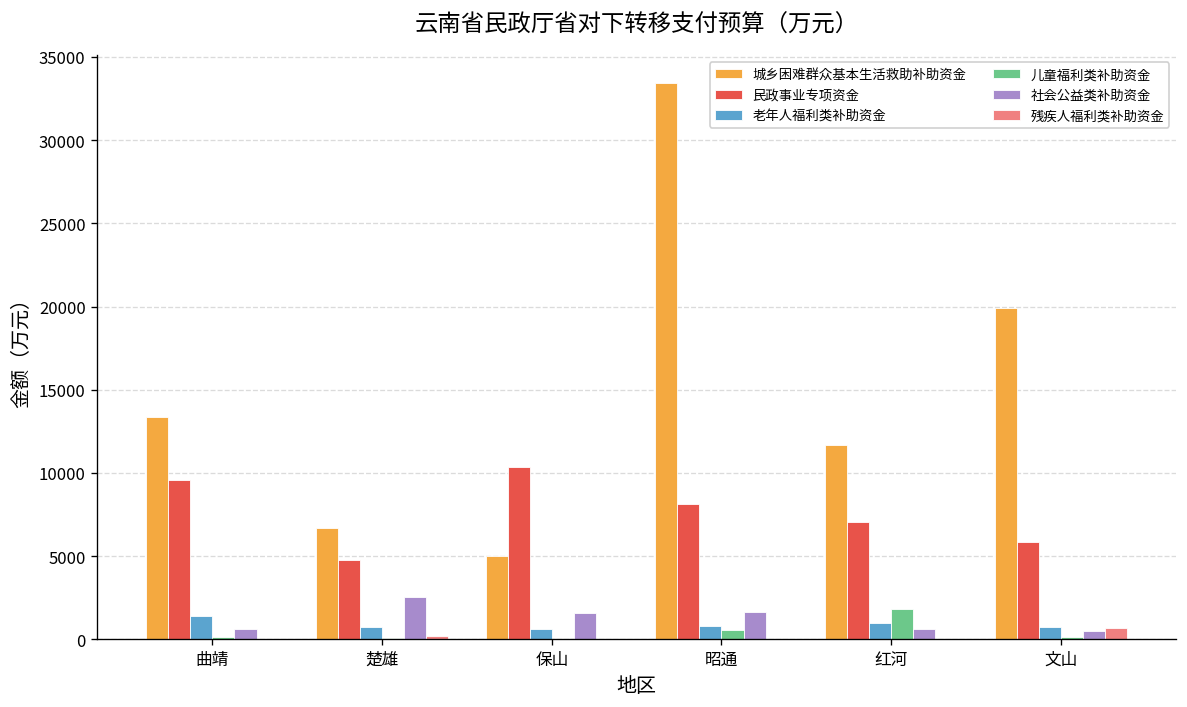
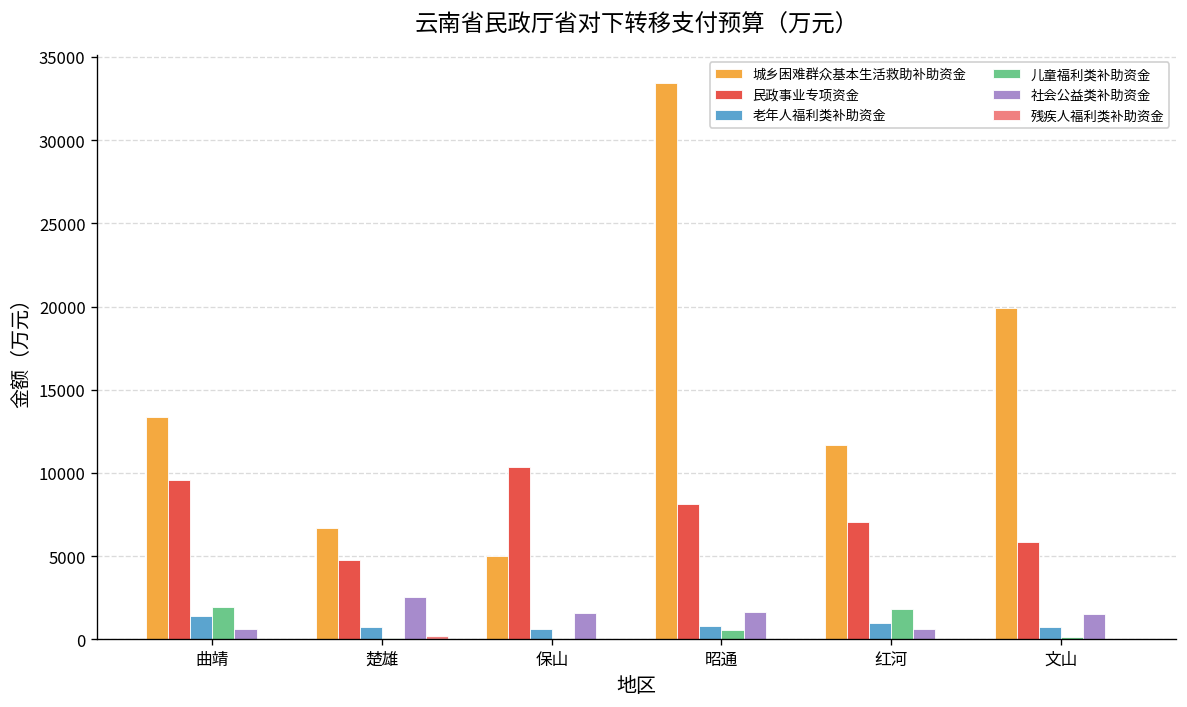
  {
    "城乡困难群众基本生活救助补助资金": {
      "曲靖": 13400,
      "楚雄": 6700,
      "保山": 5000,
      "昭通": 33400,
      "红河": 11700,
      "文山": 19900
    },
    "民政事业专项资金": {
      "曲靖": 9600,
      "楚雄": 4700,
      "保山": 10300,
      "昭通": 8200,
      "红河": 7000,
      "文山": 5900
    },
    "老年人福利类补助资金": {
      "曲靖": 1400,
      "楚雄": 700,
      "保山": 600,
      "昭通": 800,
      "红河": 1000,
      "文山": 800
    },
    "儿童福利类补助资金": {
-     "曲靖": 100,
+     "曲靖": 2000,
      "昭通": 600,
      "红河": 1800
    },
    "社会公益类补助资金": {
      "曲靖": 600,
      "楚雄": 2600,
      "保山": 1600,
      "昭通": 1600,
      "红河": 600,
-     "文山": 500
+     "文山": 1600
    },
    "残疾人福利类补助资金": {
      "楚雄": 200,
      "昭通": 0,
      "红河": 0,
-     "文山": 700
+     "文山": 0
    }
  }
